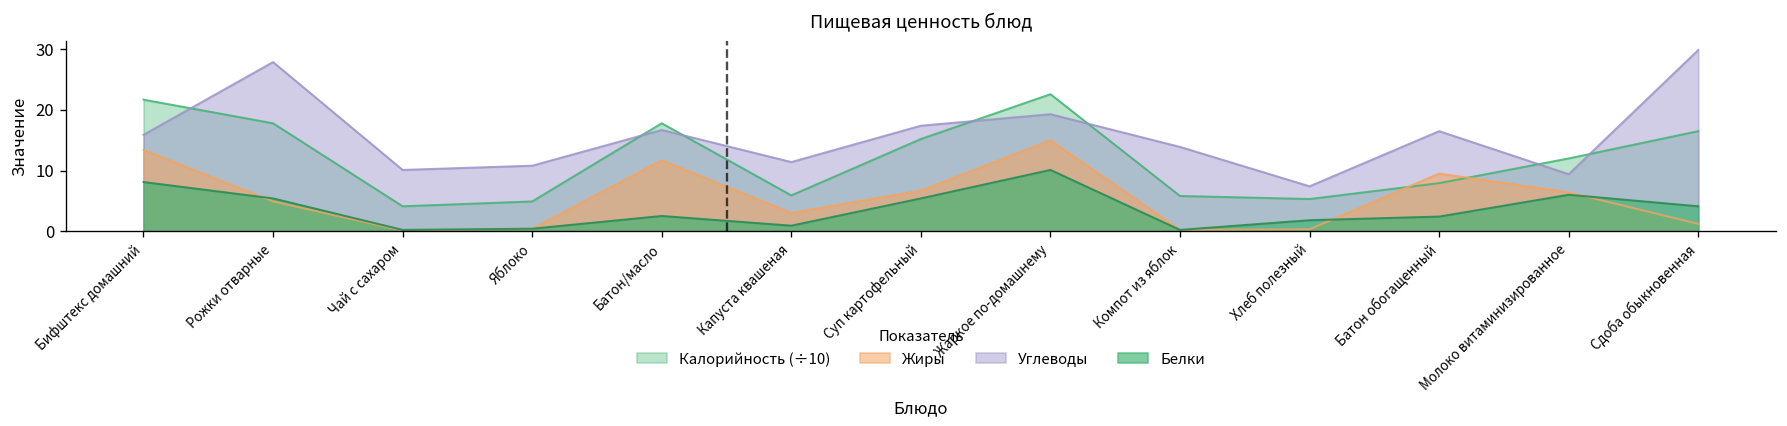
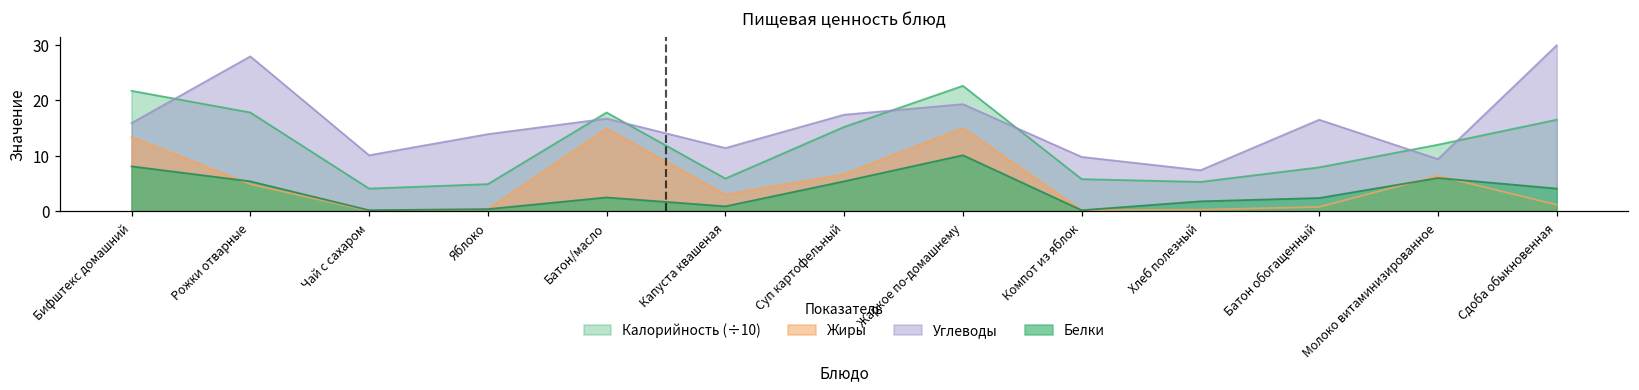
  {
    "Углеводы": {
      "Бифштекс домашний": 16,
      "Рожки отварные": 28,
      "Чай с сахаром": 10,
-     "Яблоко": 11,
+     "Яблоко": 14,
      "Батон/масло": 17,
      "Капуста квашеная": 11,
      "Суп картофельный": 17,
      "Жаркое по-домашнему": 19,
-     "Компот из яблок": 14,
+     "Компот из яблок": 10,
      "Хлеб полезный": 7,
      "Батон обогащенный": 17,
      "Молоко витаминизированное": 9,
      "Сдоба обыкновенная": 30
    },
    "Жиры": {
      "Бифштекс домашний": 13,
-     "Батон/масло": 12,
+     "Батон/масло": 15,
      "Капуста квашеная": 3,
      "Суп картофельный": 7,
      "Жаркое по-домашнему": 15,
      "Хлеб полезный": 0,
-     "Батон обогащенный": 10,
+     "Батон обогащенный": 1,
      "Сдоба обыкновенная": 1
    }
  }
